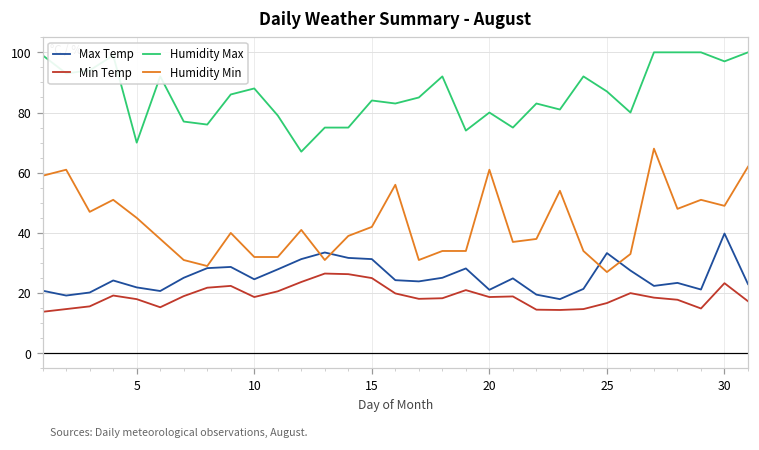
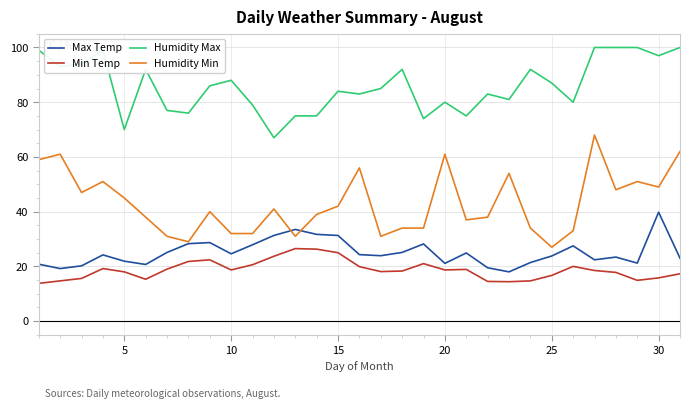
  {
    "Max Temp": {
      "5": 22,
      "10": 25,
      "15": 31,
      "20": 21,
-     "25": 33,
+     "25": 24,
      "30": 40
    },
    "Min Temp": {
      "5": 18,
      "10": 19,
      "15": 25,
      "20": 19,
      "25": 17,
-     "30": 23
+     "30": 16
    },
    "Humidity Max": {
      "5": 70,
      "10": 88,
      "15": 84,
      "20": 80,
      "25": 87,
      "30": 97
    },
    "Humidity Min": {
      "5": 45,
      "10": 32,
      "15": 42,
      "20": 61,
      "25": 27,
      "30": 49
    }
  }
